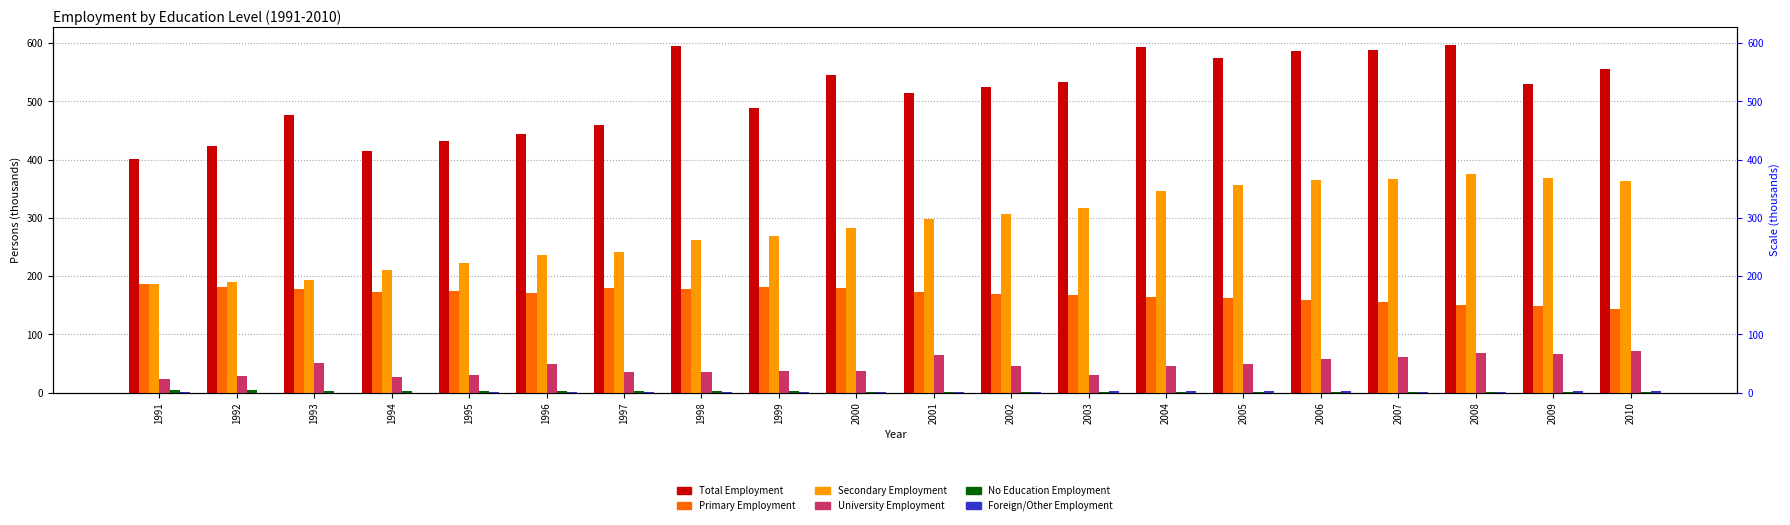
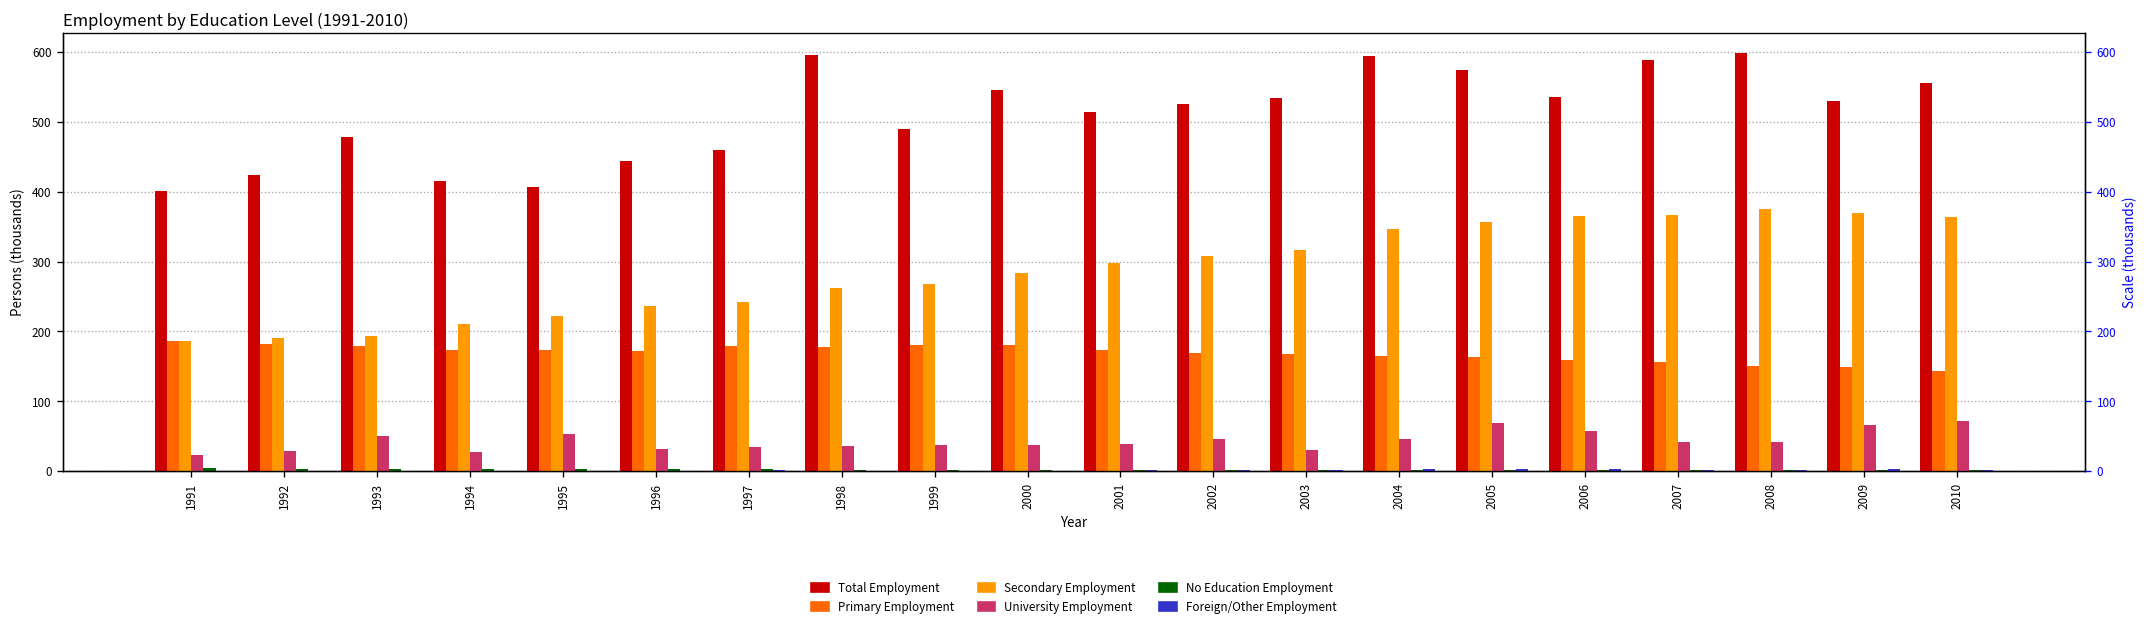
  {
    "Total Employment": {
      "1991": 400,
      "1992": 420,
      "1993": 480,
      "1994": 420,
-     "1995": 430,
+     "1995": 410,
      "1996": 440,
      "1997": 460,
      "1998": 600,
      "1999": 490,
      "2000": 540,
      "2001": 510,
      "2002": 530,
      "2003": 530,
      "2004": 590,
      "2005": 570,
-     "2006": 590,
+     "2006": 540,
      "2007": 590,
      "2008": 600,
      "2009": 530,
      "2010": 560
    },
    "University Employment": {
      "1991": 20,
      "1992": 30,
      "1993": 50,
      "1994": 30,
-     "1995": 30,
-     "1996": 50,
+     "1995": 50,
+     "1996": 30,
      "1997": 30,
      "1998": 40,
      "1999": 40,
      "2000": 40,
-     "2001": 70,
+     "2001": 40,
      "2002": 50,
      "2003": 30,
      "2004": 50,
-     "2005": 50,
+     "2005": 70,
      "2006": 60,
-     "2007": 60,
-     "2008": 70,
+     "2007": 40,
+     "2008": 40,
      "2009": 70,
      "2010": 70
    },
    "No Education Employment": {
      "1991": 0
    }
  }
